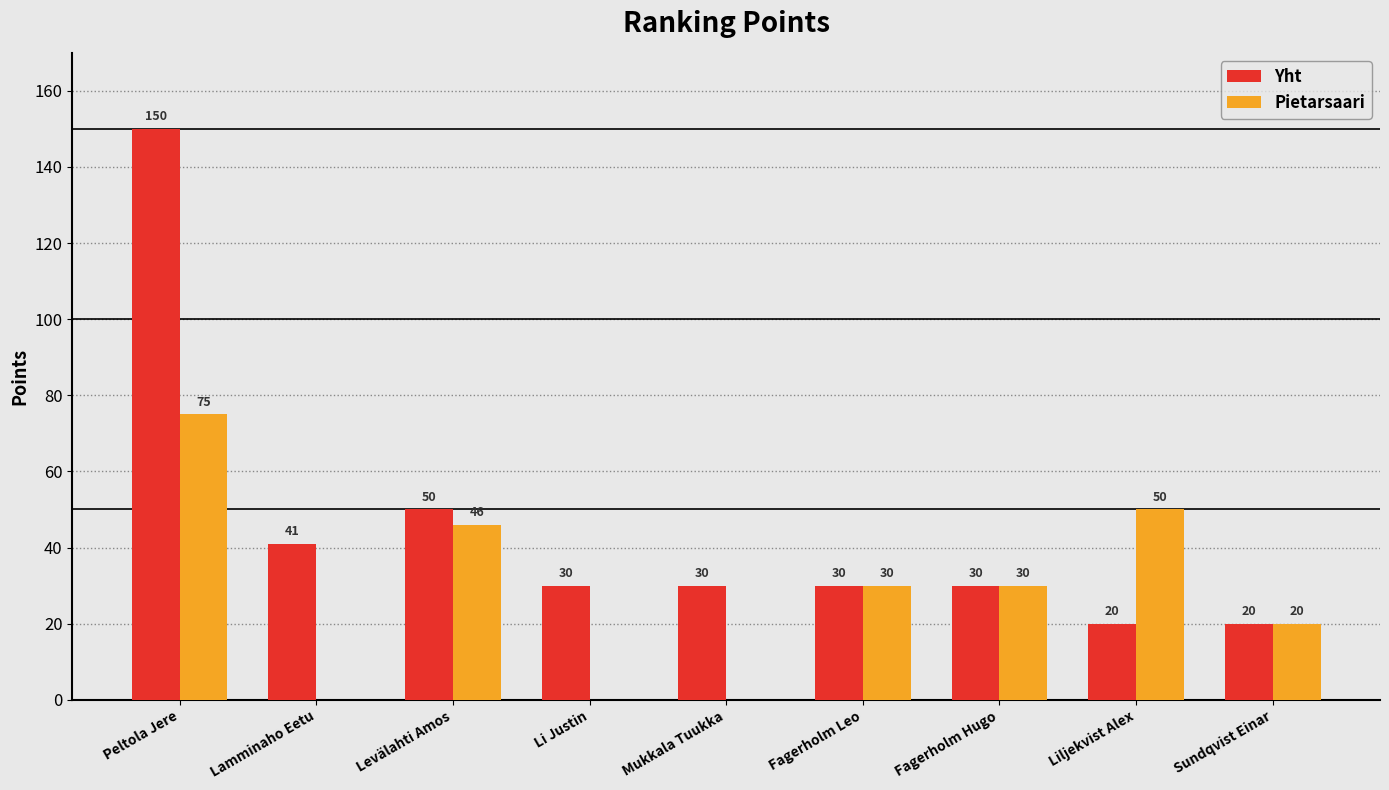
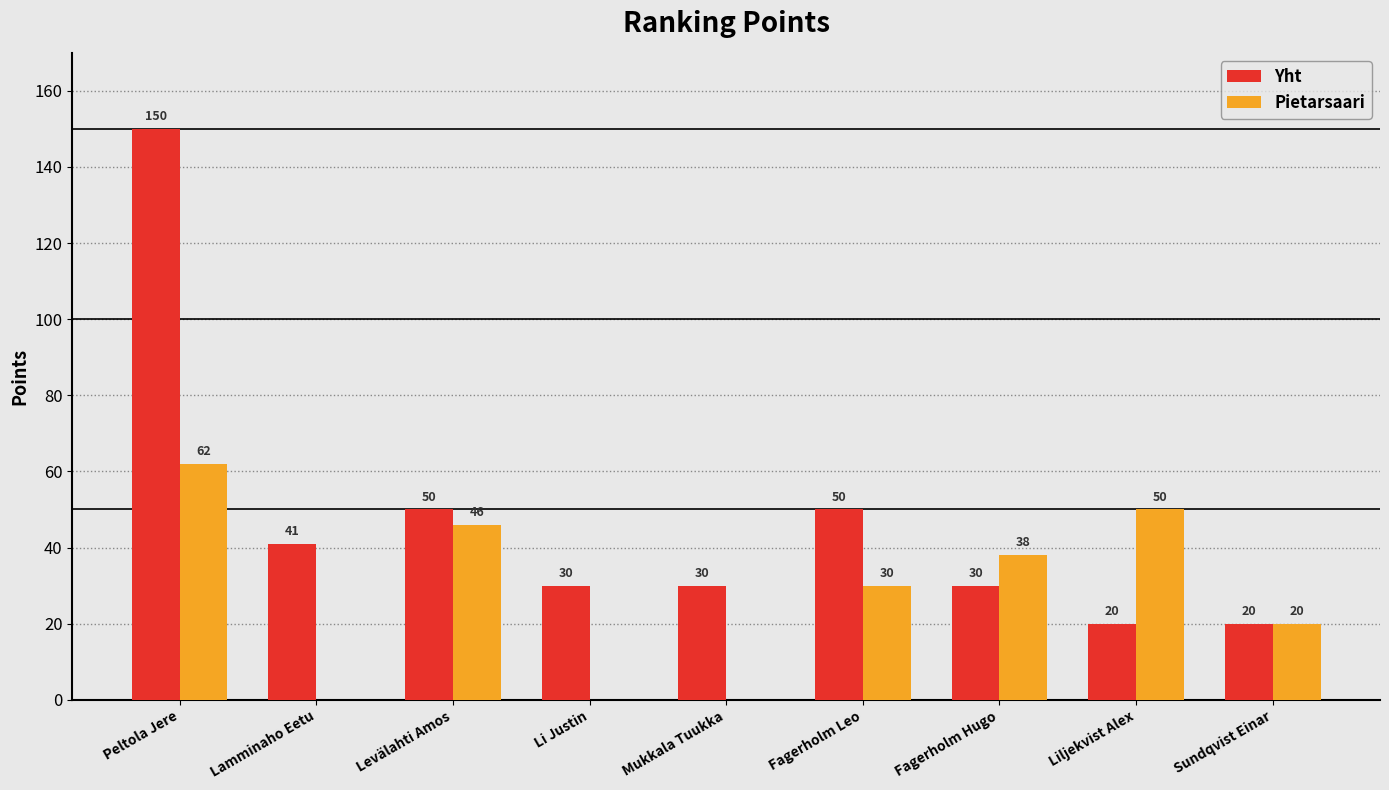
  {
    "Yht": {
      "Peltola Jere": 150,
      "Lamminaho Eetu": 41,
      "Levälahti Amos": 50,
      "Li Justin": 30,
      "Mukkala Tuukka": 30,
-     "Fagerholm Leo": 30,
+     "Fagerholm Leo": 50,
      "Fagerholm Hugo": 30,
      "Liljekvist Alex": 20,
      "Sundqvist Einar": 20
    },
    "Pietarsaari": {
-     "Peltola Jere": 75,
+     "Peltola Jere": 62,
      "Levälahti Amos": 46,
      "Fagerholm Leo": 30,
-     "Fagerholm Hugo": 30,
+     "Fagerholm Hugo": 38,
      "Liljekvist Alex": 50,
      "Sundqvist Einar": 20
    }
  }
